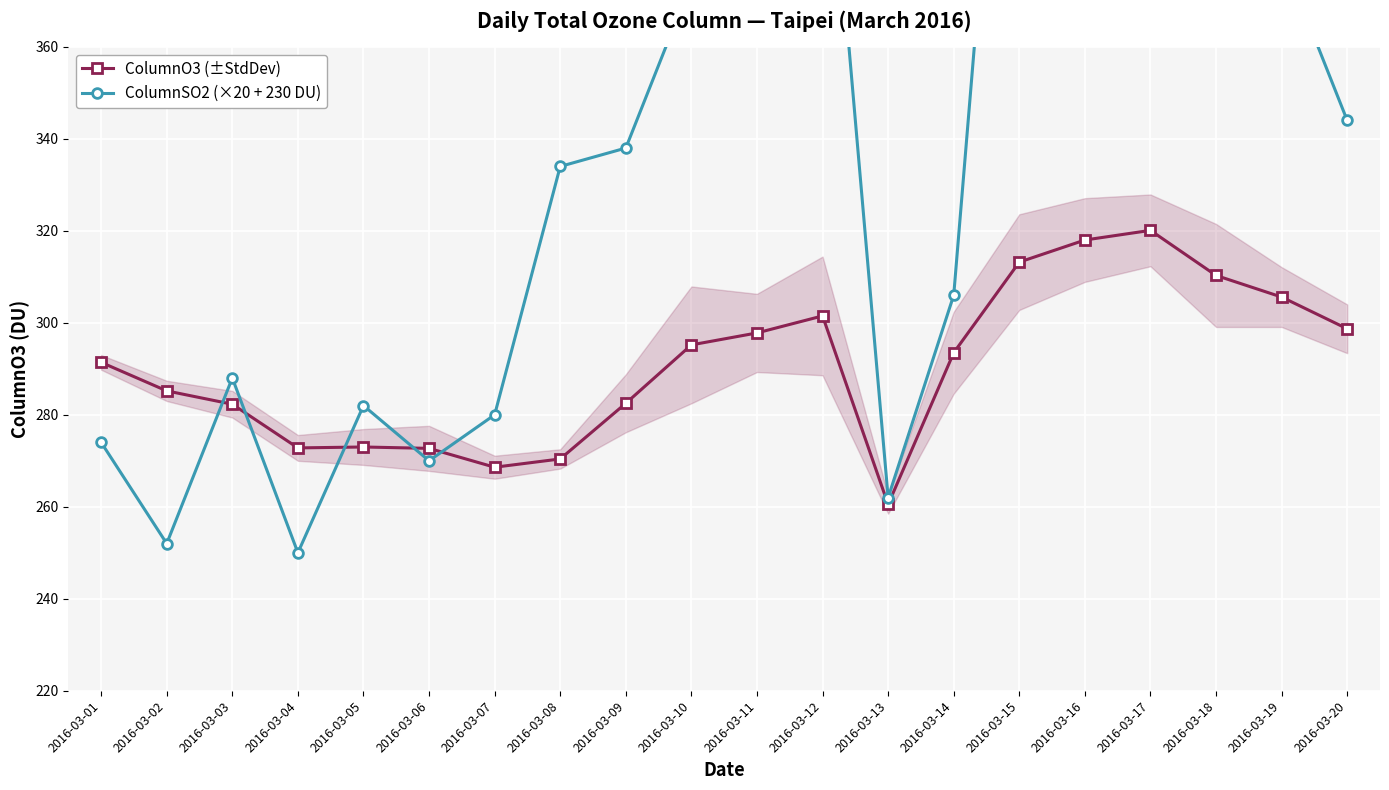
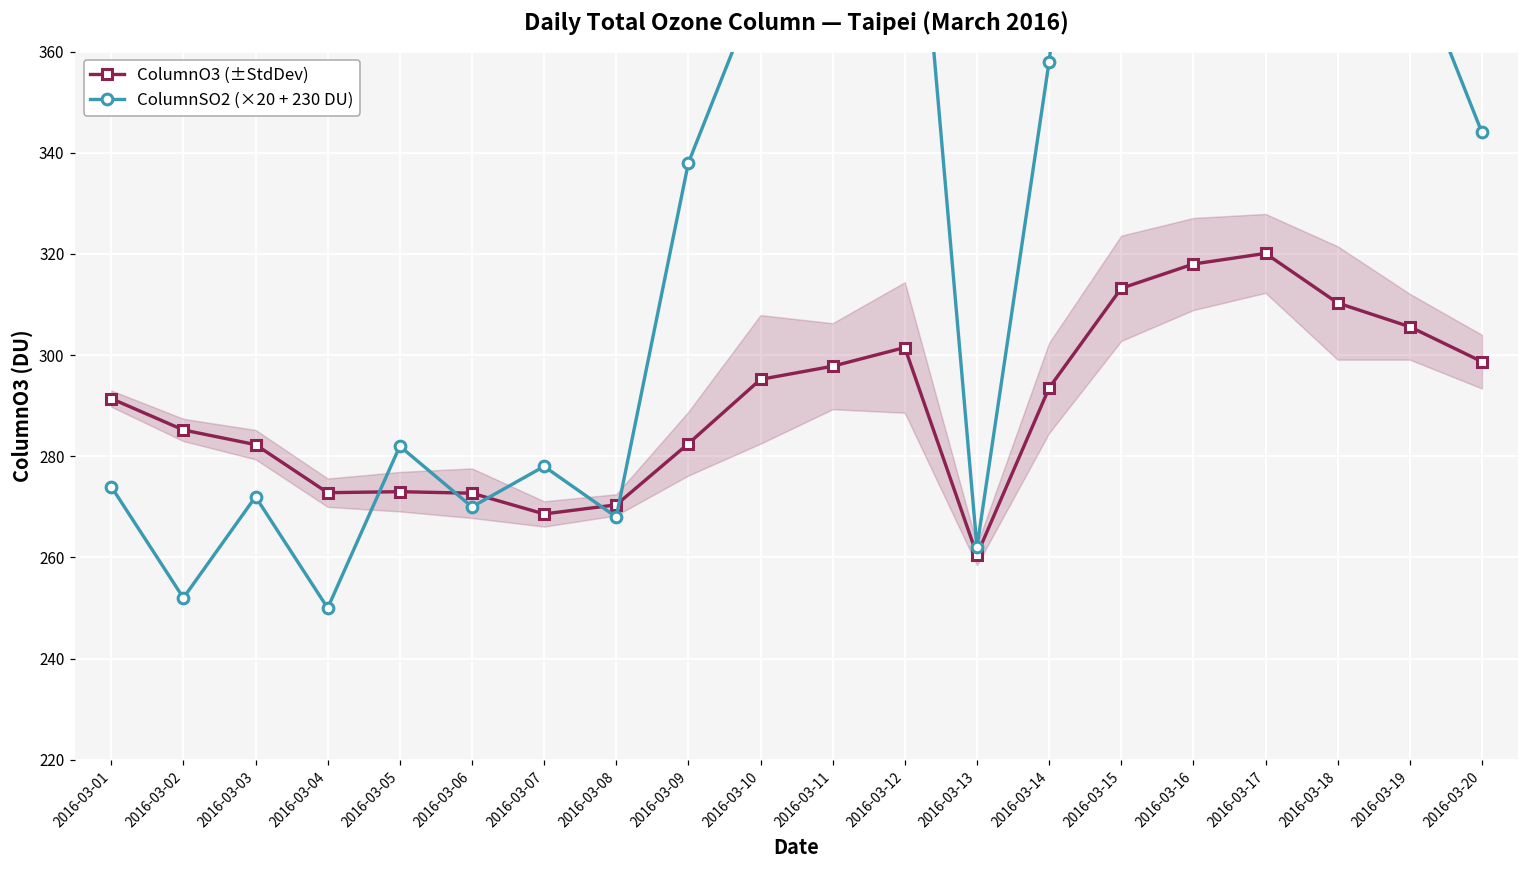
  {
    "ColumnSO2 (×20 + 230 DU)": {
      "2016-03-01": 274,
      "2016-03-02": 252,
-     "2016-03-03": 288,
+     "2016-03-03": 272,
      "2016-03-04": 250,
      "2016-03-05": 282,
      "2016-03-06": 270,
-     "2016-03-07": 280,
-     "2016-03-08": 334,
+     "2016-03-07": 278,
+     "2016-03-08": 268,
      "2016-03-09": 338,
-     "2016-03-14": 306,
+     "2016-03-14": 358,
      "2016-03-20": 344
    }
  }
